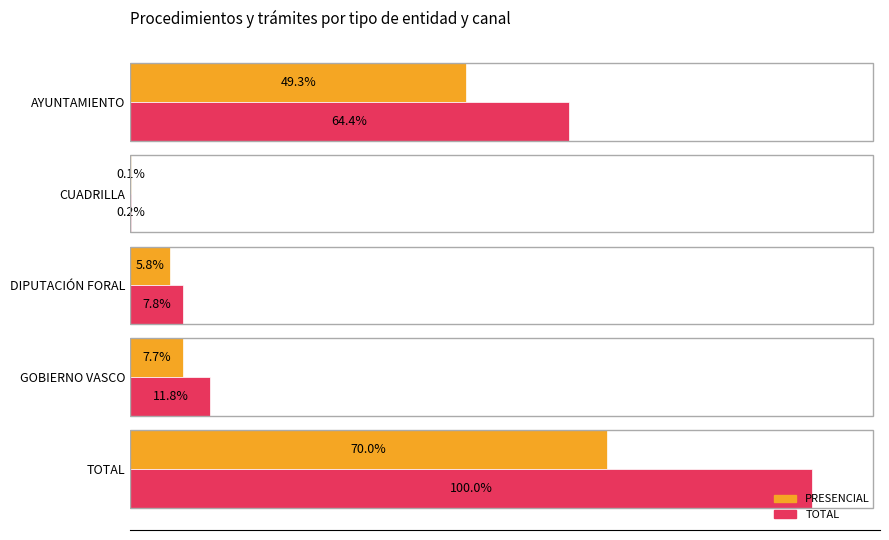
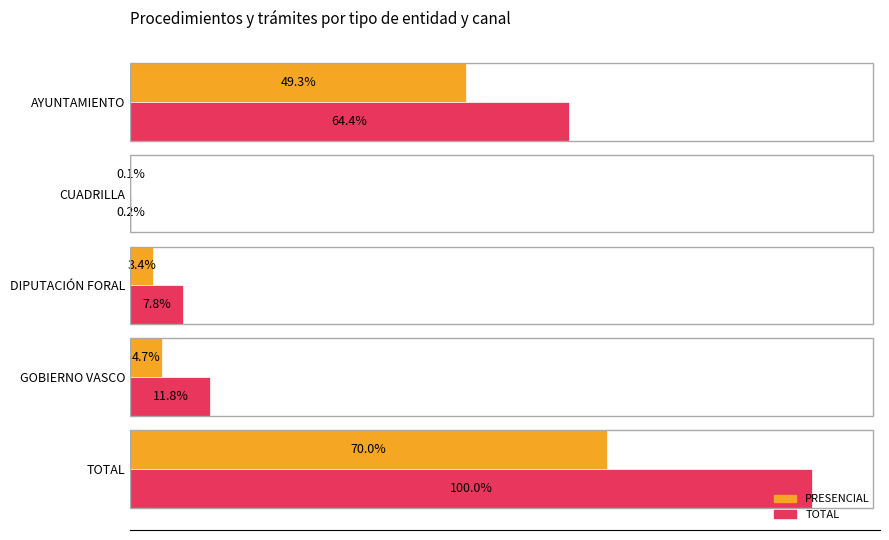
  {
    "PRESENCIAL": {
      "AYUNTAMIENTO": "49.3%",
      "CUADRILLA": "0.1%",
-     "DIPUTACIÓN FORAL": "5.8%",
-     "GOBIERNO VASCO": "7.7%",
+     "DIPUTACIÓN FORAL": "3.4%",
+     "GOBIERNO VASCO": "4.7%",
      "TOTAL": "70.0%"
    },
    "TOTAL": {
      "AYUNTAMIENTO": "64.4%",
      "CUADRILLA": "0.2%",
      "DIPUTACIÓN FORAL": "7.8%",
      "GOBIERNO VASCO": "11.8%",
      "TOTAL": "100.0%"
    }
  }
